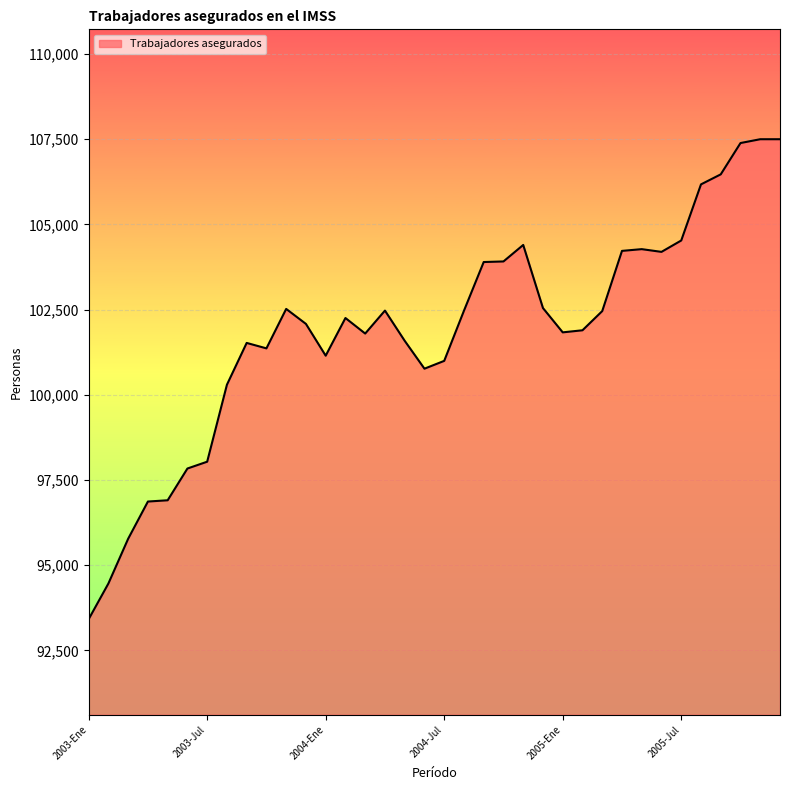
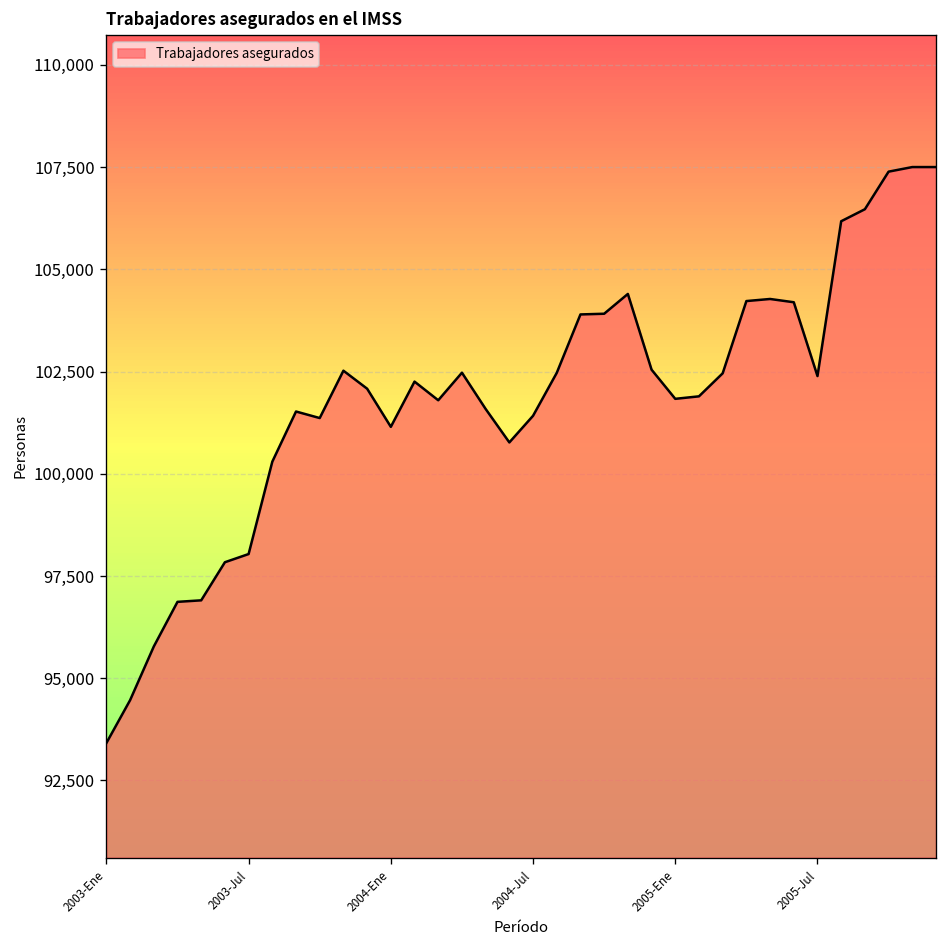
  {
    "2003-Ene": "93,400",
    "2003-Jul": "98,000",
    "2004-Ene": "101,100",
-   "2004-Jul": "101,000",
+   "2004-Jul": "101,400",
    "2005-Ene": "101,800",
-   "2005-Jul": "104,500"
+   "2005-Jul": "102,400"
  }
